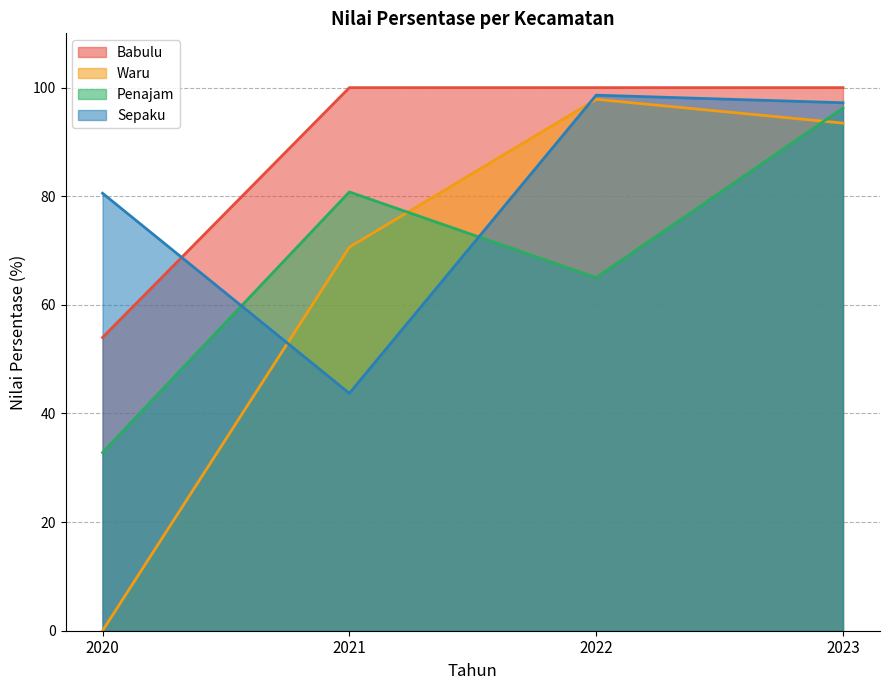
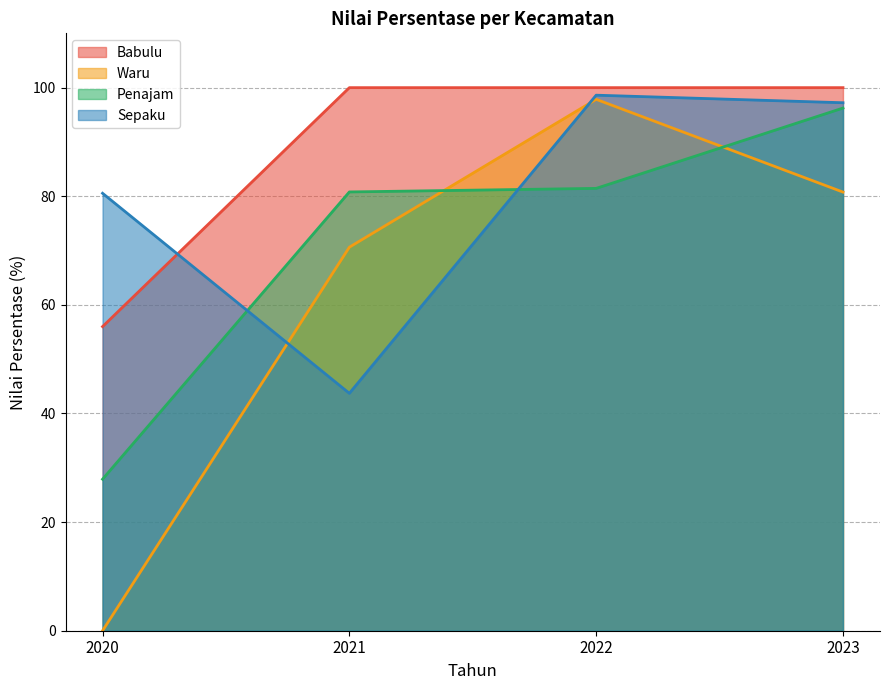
  {
    "Babulu": {
-     "2020": 54,
+     "2020": 56,
      "2021": 100,
      "2022": 100,
      "2023": 100
    },
    "Waru": {
      "2020": 0,
      "2021": 71,
      "2022": 98,
-     "2023": 93
+     "2023": 81
    },
    "Penajam": {
-     "2020": 33,
+     "2020": 28,
      "2021": 81,
-     "2022": 65,
+     "2022": 81,
      "2023": 96
    },
    "Sepaku": {
      "2020": 81,
      "2021": 44,
      "2022": 99,
      "2023": 97
    }
  }
